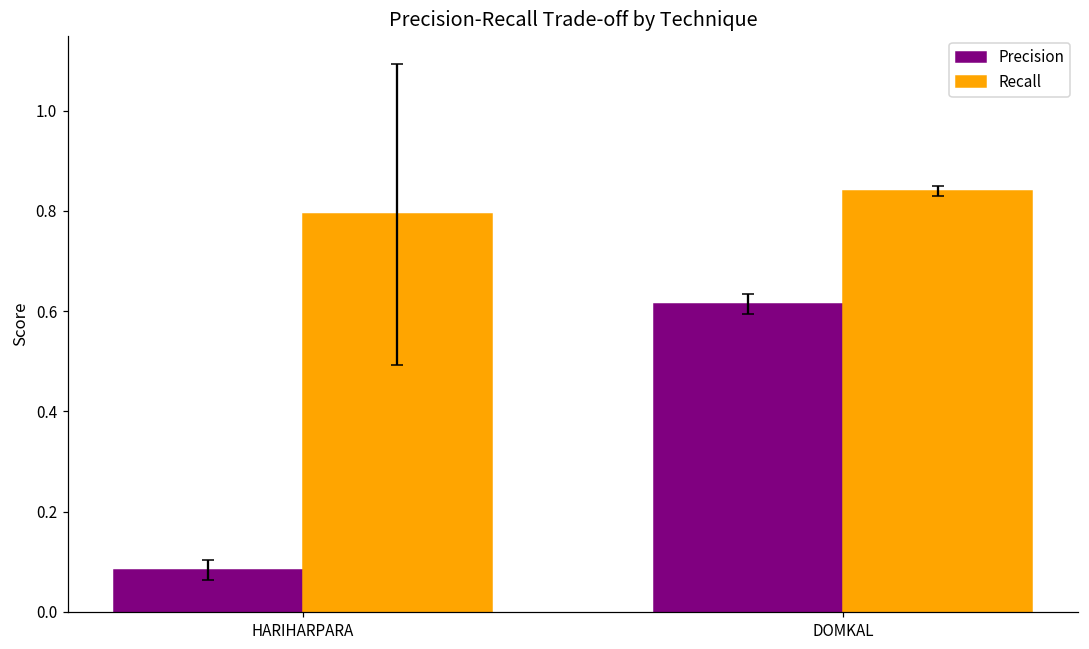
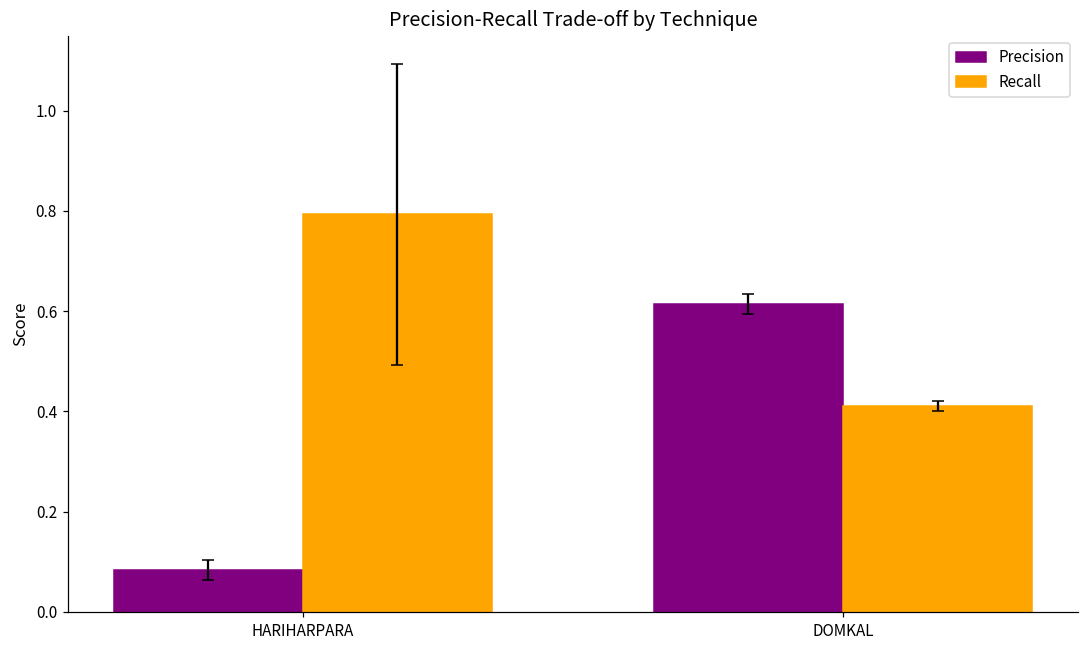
  {
    "Precision": {
      "HARIHARPARA": 0.08,
      "DOMKAL": 0.61
    },
    "Recall": {
      "HARIHARPARA": 0.79,
-     "DOMKAL": 0.84
+     "DOMKAL": 0.41
    }
  }
